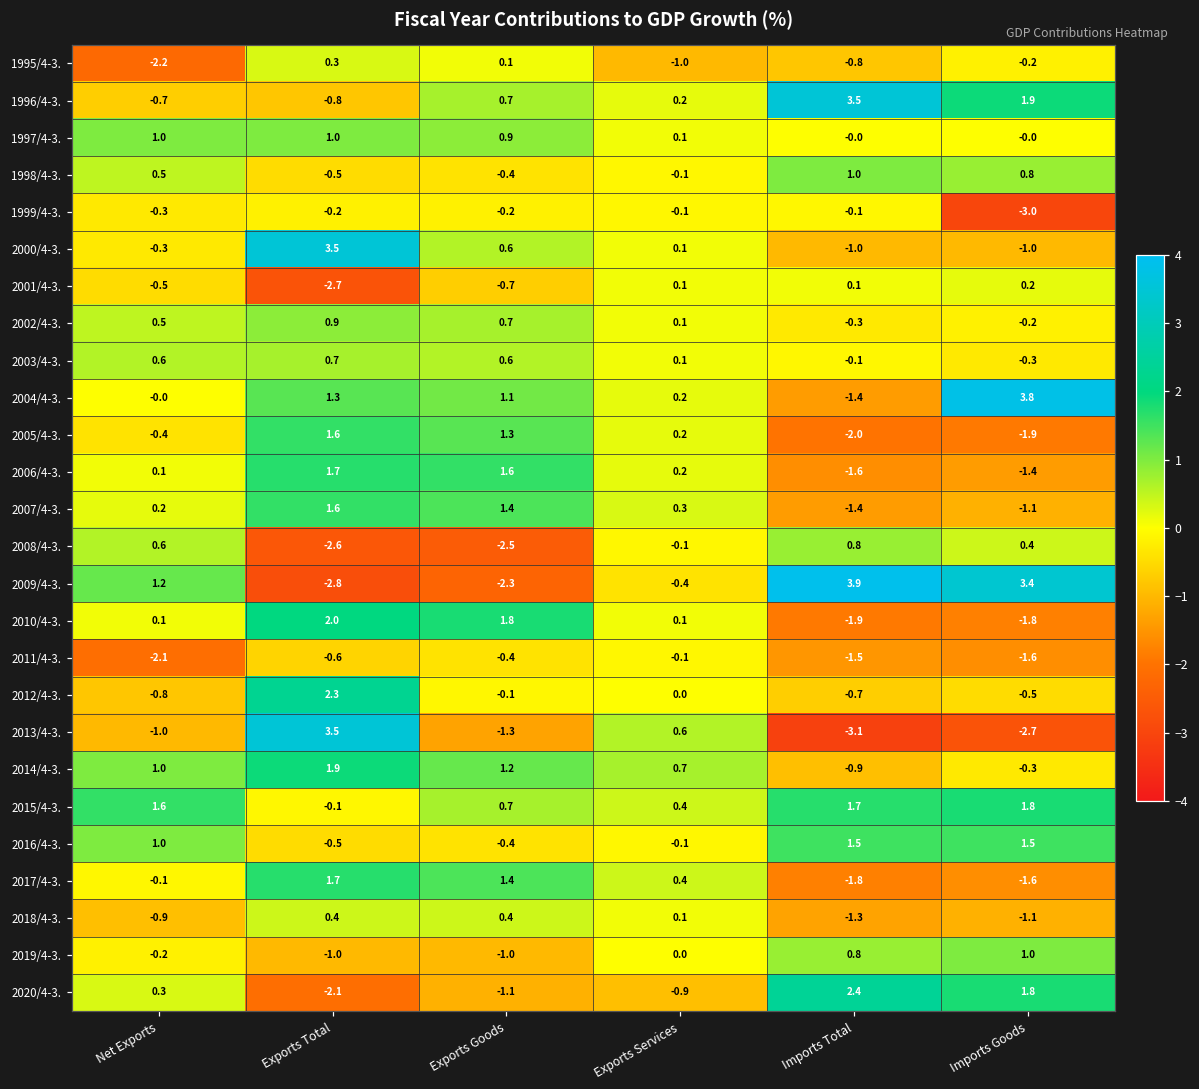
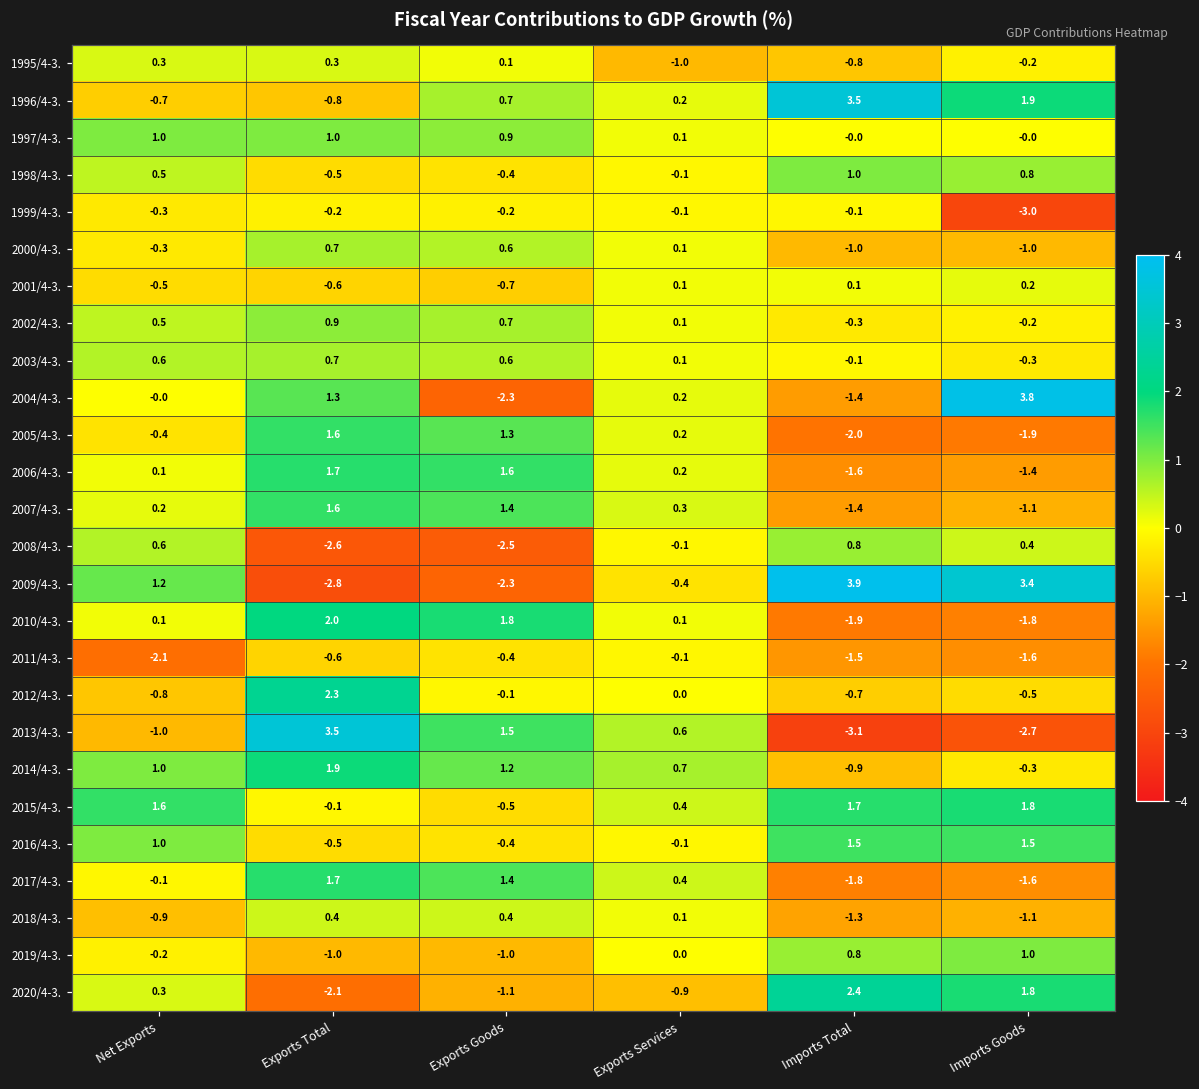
  {
    "1995/4-3.": {
-     "Net Exports": -2.2,
+     "Net Exports": 0.3,
      "Exports Total": 0.3,
      "Exports Goods": 0.1,
      "Exports Services": -1.0,
      "Imports Total": -0.8,
      "Imports Goods": -0.2
    },
    "1996/4-3.": {
      "Net Exports": -0.7,
      "Exports Total": -0.8,
      "Exports Goods": 0.7,
      "Exports Services": 0.2,
      "Imports Total": 3.5,
      "Imports Goods": 1.9
    },
    "1997/4-3.": {
      "Net Exports": 1.0,
      "Exports Total": 1.0,
      "Exports Goods": 0.9,
      "Exports Services": 0.1,
      "Imports Total": -0.0,
      "Imports Goods": -0.0
    },
    "1998/4-3.": {
      "Net Exports": 0.5,
      "Exports Total": -0.5,
      "Exports Goods": -0.4,
      "Exports Services": -0.1,
      "Imports Total": 1.0,
      "Imports Goods": 0.8
    },
    "1999/4-3.": {
      "Net Exports": -0.3,
      "Exports Total": -0.2,
      "Exports Goods": -0.2,
      "Exports Services": -0.1,
      "Imports Total": -0.1,
      "Imports Goods": -3.0
    },
    "2000/4-3.": {
      "Net Exports": -0.3,
-     "Exports Total": 3.5,
+     "Exports Total": 0.7,
      "Exports Goods": 0.6,
      "Exports Services": 0.1,
      "Imports Total": -1.0,
      "Imports Goods": -1.0
    },
    "2001/4-3.": {
      "Net Exports": -0.5,
-     "Exports Total": -2.7,
+     "Exports Total": -0.6,
      "Exports Goods": -0.7,
      "Exports Services": 0.1,
      "Imports Total": 0.1,
      "Imports Goods": 0.2
    },
    "2002/4-3.": {
      "Net Exports": 0.5,
      "Exports Total": 0.9,
      "Exports Goods": 0.7,
      "Exports Services": 0.1,
      "Imports Total": -0.3,
      "Imports Goods": -0.2
    },
    "2003/4-3.": {
      "Net Exports": 0.6,
      "Exports Total": 0.7,
      "Exports Goods": 0.6,
      "Exports Services": 0.1,
      "Imports Total": -0.1,
      "Imports Goods": -0.3
    },
    "2004/4-3.": {
      "Net Exports": -0.0,
      "Exports Total": 1.3,
-     "Exports Goods": 1.1,
+     "Exports Goods": -2.3,
      "Exports Services": 0.2,
      "Imports Total": -1.4,
      "Imports Goods": 3.8
    },
    "2005/4-3.": {
      "Net Exports": -0.4,
      "Exports Total": 1.6,
      "Exports Goods": 1.3,
      "Exports Services": 0.2,
      "Imports Total": -2.0,
      "Imports Goods": -1.9
    },
    "2006/4-3.": {
      "Net Exports": 0.1,
      "Exports Total": 1.7,
      "Exports Goods": 1.6,
      "Exports Services": 0.2,
      "Imports Total": -1.6,
      "Imports Goods": -1.4
    },
    "2007/4-3.": {
      "Net Exports": 0.2,
      "Exports Total": 1.6,
      "Exports Goods": 1.4,
      "Exports Services": 0.3,
      "Imports Total": -1.4,
      "Imports Goods": -1.1
    },
    "2008/4-3.": {
      "Net Exports": 0.6,
      "Exports Total": -2.6,
      "Exports Goods": -2.5,
      "Exports Services": -0.1,
      "Imports Total": 0.8,
      "Imports Goods": 0.4
    },
    "2009/4-3.": {
      "Net Exports": 1.2,
      "Exports Total": -2.8,
      "Exports Goods": -2.3,
      "Exports Services": -0.4,
      "Imports Total": 3.9,
      "Imports Goods": 3.4
    },
    "2010/4-3.": {
      "Net Exports": 0.1,
      "Exports Total": 2.0,
      "Exports Goods": 1.8,
      "Exports Services": 0.1,
      "Imports Total": -1.9,
      "Imports Goods": -1.8
    },
    "2011/4-3.": {
      "Net Exports": -2.1,
      "Exports Total": -0.6,
      "Exports Goods": -0.4,
      "Exports Services": -0.1,
      "Imports Total": -1.5,
      "Imports Goods": -1.6
    },
    "2012/4-3.": {
      "Net Exports": -0.8,
      "Exports Total": 2.3,
      "Exports Goods": -0.1,
      "Exports Services": 0.0,
      "Imports Total": -0.7,
      "Imports Goods": -0.5
    },
    "2013/4-3.": {
      "Net Exports": -1.0,
      "Exports Total": 3.5,
-     "Exports Goods": -1.3,
+     "Exports Goods": 1.5,
      "Exports Services": 0.6,
      "Imports Total": -3.1,
      "Imports Goods": -2.7
    },
    "2014/4-3.": {
      "Net Exports": 1.0,
      "Exports Total": 1.9,
      "Exports Goods": 1.2,
      "Exports Services": 0.7,
      "Imports Total": -0.9,
      "Imports Goods": -0.3
    },
    "2015/4-3.": {
      "Net Exports": 1.6,
      "Exports Total": -0.1,
-     "Exports Goods": 0.7,
+     "Exports Goods": -0.5,
      "Exports Services": 0.4,
      "Imports Total": 1.7,
      "Imports Goods": 1.8
    },
    "2016/4-3.": {
      "Net Exports": 1.0,
      "Exports Total": -0.5,
      "Exports Goods": -0.4,
      "Exports Services": -0.1,
      "Imports Total": 1.5,
      "Imports Goods": 1.5
    },
    "2017/4-3.": {
      "Net Exports": -0.1,
      "Exports Total": 1.7,
      "Exports Goods": 1.4,
      "Exports Services": 0.4,
      "Imports Total": -1.8,
      "Imports Goods": -1.6
    },
    "2018/4-3.": {
      "Net Exports": -0.9,
      "Exports Total": 0.4,
      "Exports Goods": 0.4,
      "Exports Services": 0.1,
      "Imports Total": -1.3,
      "Imports Goods": -1.1
    },
    "2019/4-3.": {
      "Net Exports": -0.2,
      "Exports Total": -1.0,
      "Exports Goods": -1.0,
      "Exports Services": 0.0,
      "Imports Total": 0.8,
      "Imports Goods": 1.0
    },
    "2020/4-3.": {
      "Net Exports": 0.3,
      "Exports Total": -2.1,
      "Exports Goods": -1.1,
      "Exports Services": -0.9,
      "Imports Total": 2.4,
      "Imports Goods": 1.8
    }
  }
